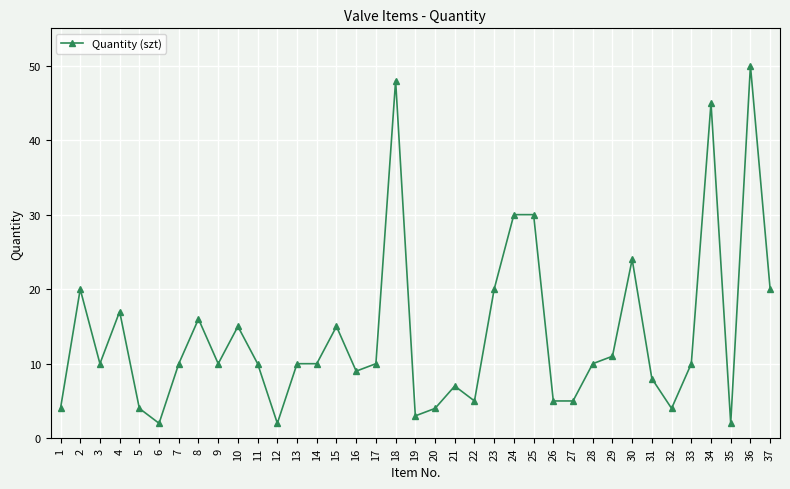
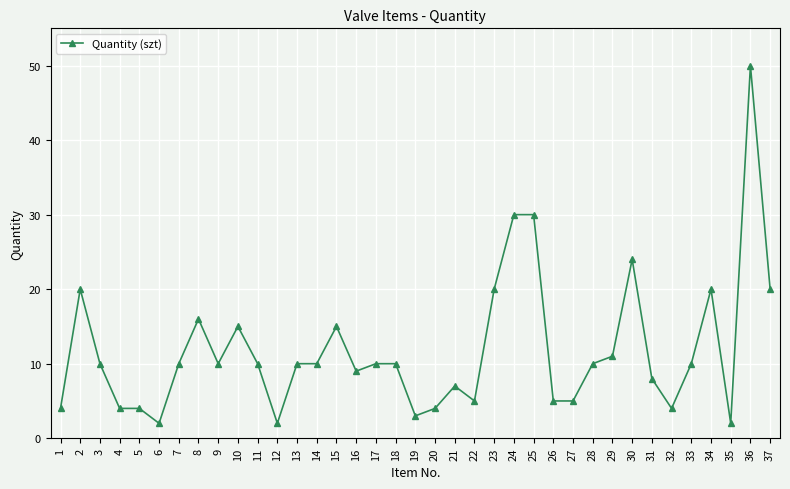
  {
    "1": 4,
    "2": 20,
    "3": 10,
-   "4": 17,
+   "4": 4,
    "5": 4,
    "6": 2,
    "7": 10,
    "8": 16,
    "9": 10,
    "10": 15,
    "11": 10,
    "12": 2,
    "13": 10,
    "14": 10,
    "15": 15,
    "16": 9,
    "17": 10,
-   "18": 48,
+   "18": 10,
    "19": 3,
    "20": 4,
    "21": 7,
    "22": 5,
    "23": 20,
    "24": 30,
    "25": 30,
    "26": 5,
    "27": 5,
    "28": 10,
    "29": 11,
    "30": 24,
    "31": 8,
    "32": 4,
    "33": 10,
-   "34": 45,
+   "34": 20,
    "35": 2,
    "36": 50,
    "37": 20
  }
